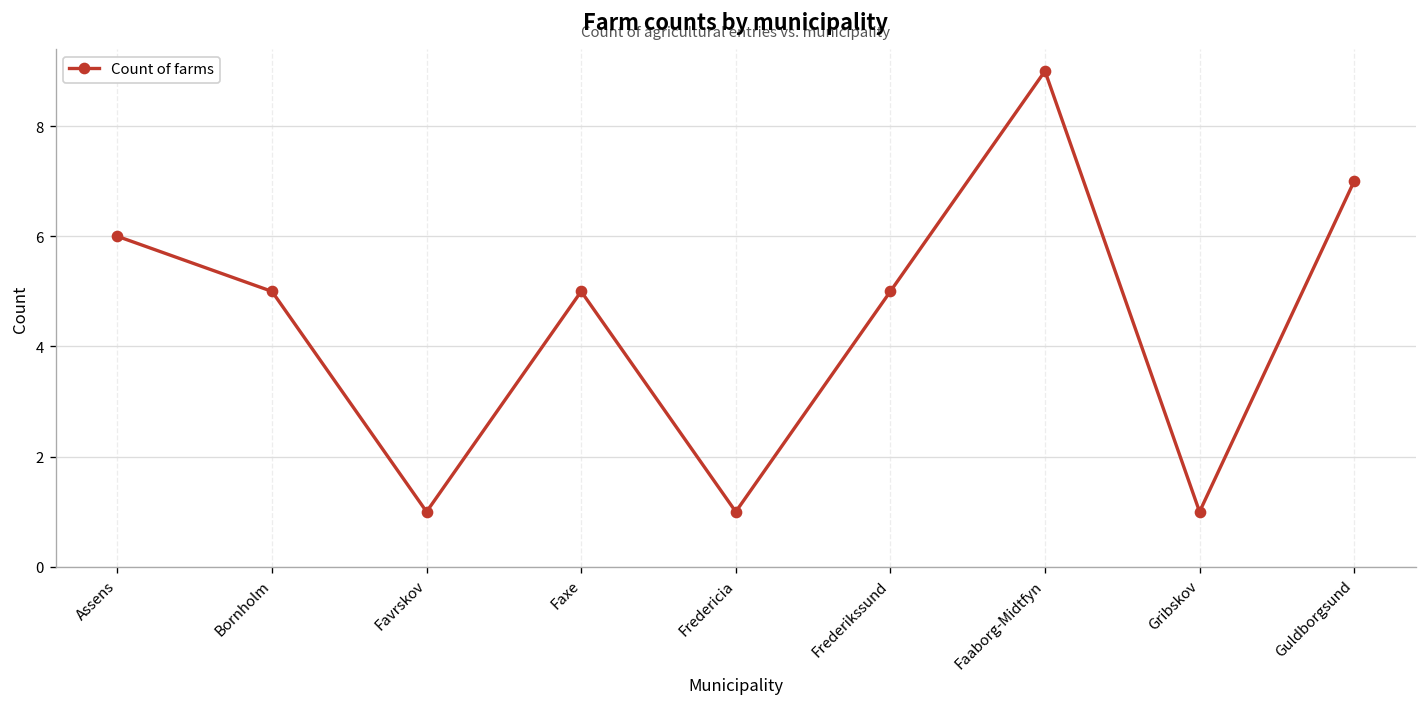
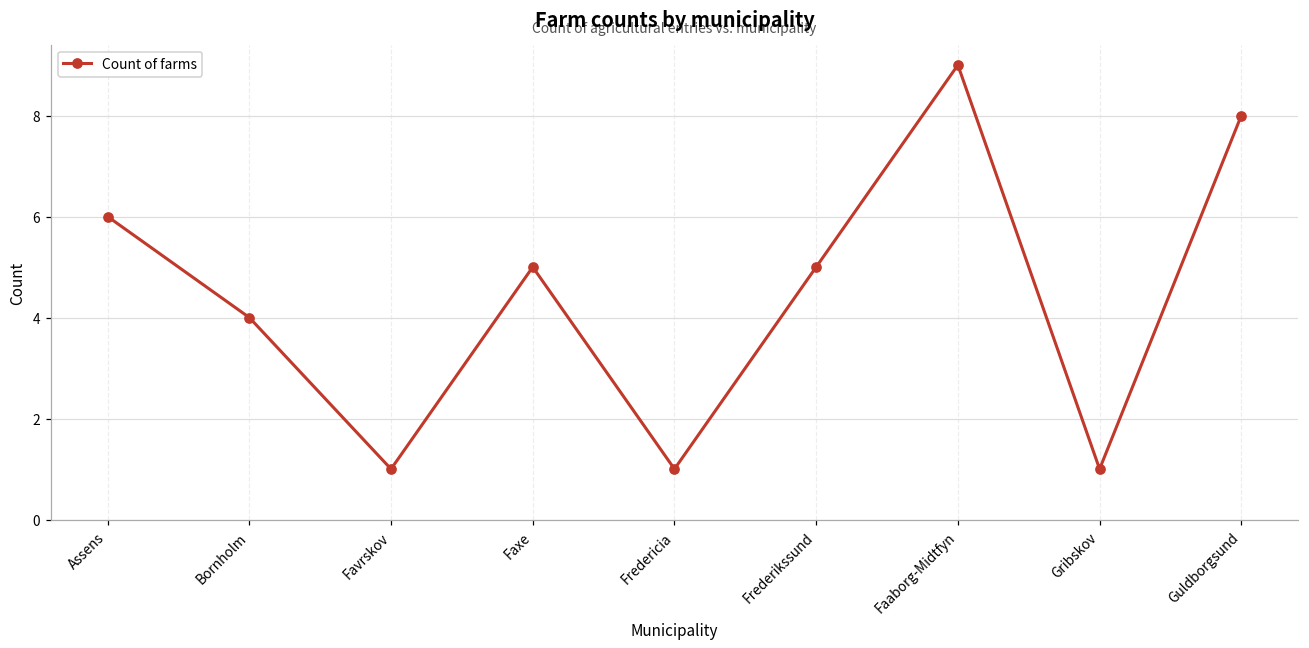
  {
    "Assens": 6,
-   "Bornholm": 5,
+   "Bornholm": 4,
    "Favrskov": 1,
    "Faxe": 5,
    "Fredericia": 1,
    "Frederikssund": 5,
    "Faaborg-Midtfyn": 9,
    "Gribskov": 1,
-   "Guldborgsund": 7
+   "Guldborgsund": 8
  }
